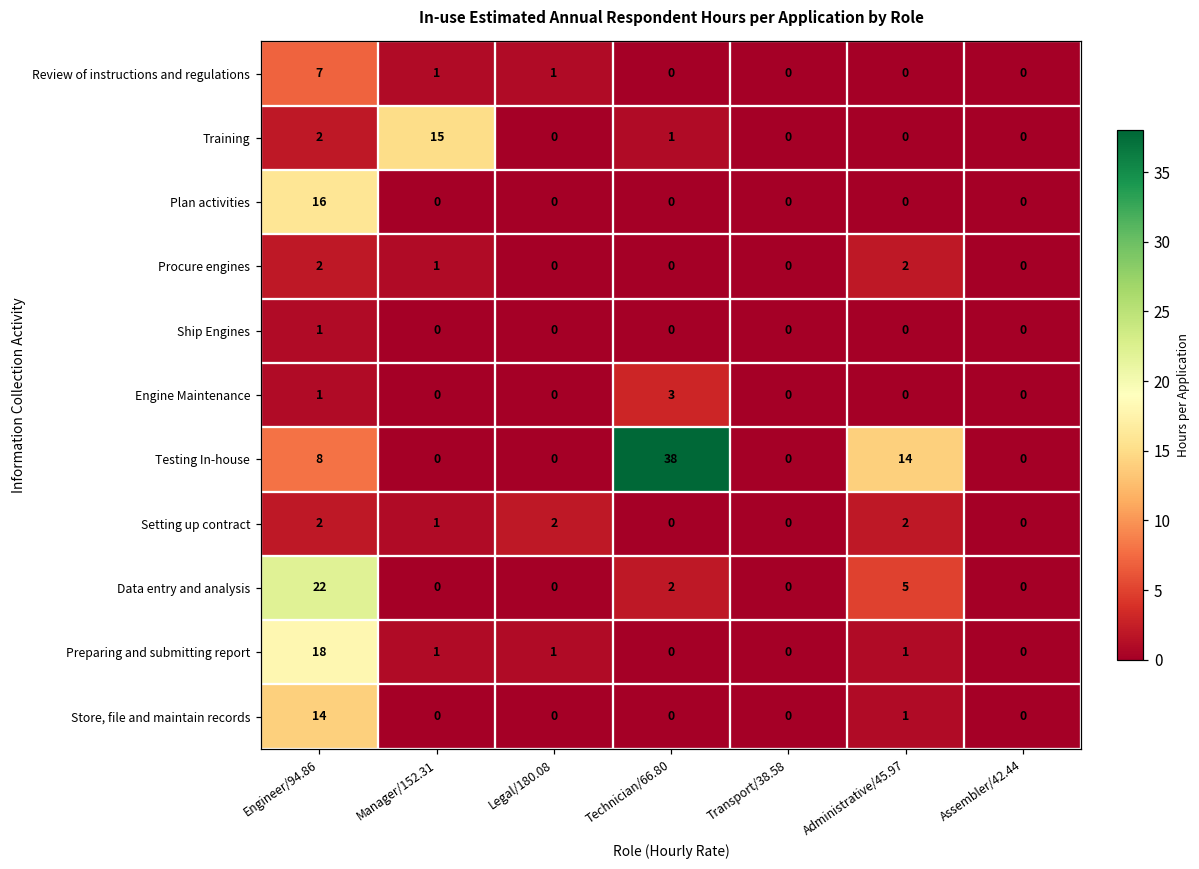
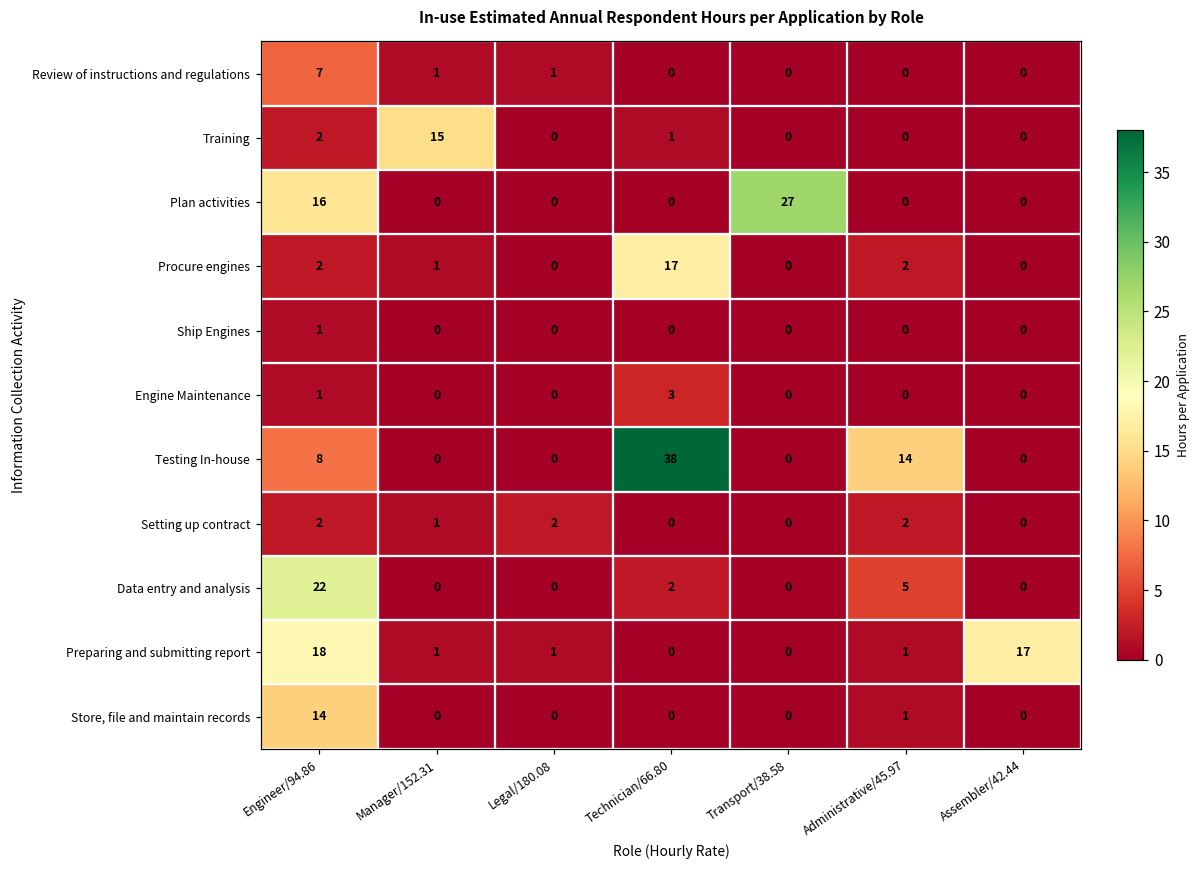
  {
    "Review of instructions and regulations": {
      "Engineer/94.86": 7,
      "Manager/152.31": 1,
      "Legal/180.08": 1,
      "Technician/66.80": 0,
      "Transport/38.58": 0,
      "Administrative/45.97": 0,
      "Assembler/42.44": 0
    },
    "Training": {
      "Engineer/94.86": 2,
      "Manager/152.31": 15,
      "Legal/180.08": 0,
      "Technician/66.80": 1,
      "Transport/38.58": 0,
      "Administrative/45.97": 0,
      "Assembler/42.44": 0
    },
    "Plan activities": {
      "Engineer/94.86": 16,
      "Manager/152.31": 0,
      "Legal/180.08": 0,
      "Technician/66.80": 0,
-     "Transport/38.58": 0,
+     "Transport/38.58": 27,
      "Administrative/45.97": 0,
      "Assembler/42.44": 0
    },
    "Procure engines": {
      "Engineer/94.86": 2,
      "Manager/152.31": 1,
      "Legal/180.08": 0,
-     "Technician/66.80": 0,
+     "Technician/66.80": 17,
      "Transport/38.58": 0,
      "Administrative/45.97": 2,
      "Assembler/42.44": 0
    },
    "Ship Engines": {
      "Engineer/94.86": 1,
      "Manager/152.31": 0,
      "Legal/180.08": 0,
      "Technician/66.80": 0,
      "Transport/38.58": 0,
      "Administrative/45.97": 0,
      "Assembler/42.44": 0
    },
    "Engine Maintenance": {
      "Engineer/94.86": 1,
      "Manager/152.31": 0,
      "Legal/180.08": 0,
      "Technician/66.80": 3,
      "Transport/38.58": 0,
      "Administrative/45.97": 0,
      "Assembler/42.44": 0
    },
    "Testing In-house": {
      "Engineer/94.86": 8,
      "Manager/152.31": 0,
      "Legal/180.08": 0,
      "Technician/66.80": 38,
      "Transport/38.58": 0,
      "Administrative/45.97": 14,
      "Assembler/42.44": 0
    },
    "Setting up contract": {
      "Engineer/94.86": 2,
      "Manager/152.31": 1,
      "Legal/180.08": 2,
      "Technician/66.80": 0,
      "Transport/38.58": 0,
      "Administrative/45.97": 2,
      "Assembler/42.44": 0
    },
    "Data entry and analysis": {
      "Engineer/94.86": 22,
      "Manager/152.31": 0,
      "Legal/180.08": 0,
      "Technician/66.80": 2,
      "Transport/38.58": 0,
      "Administrative/45.97": 5,
      "Assembler/42.44": 0
    },
    "Preparing and submitting report": {
      "Engineer/94.86": 18,
      "Manager/152.31": 1,
      "Legal/180.08": 1,
      "Technician/66.80": 0,
      "Transport/38.58": 0,
      "Administrative/45.97": 1,
-     "Assembler/42.44": 0
+     "Assembler/42.44": 17
    },
    "Store, file and maintain records": {
      "Engineer/94.86": 14,
      "Manager/152.31": 0,
      "Legal/180.08": 0,
      "Technician/66.80": 0,
      "Transport/38.58": 0,
      "Administrative/45.97": 1,
      "Assembler/42.44": 0
    }
  }
